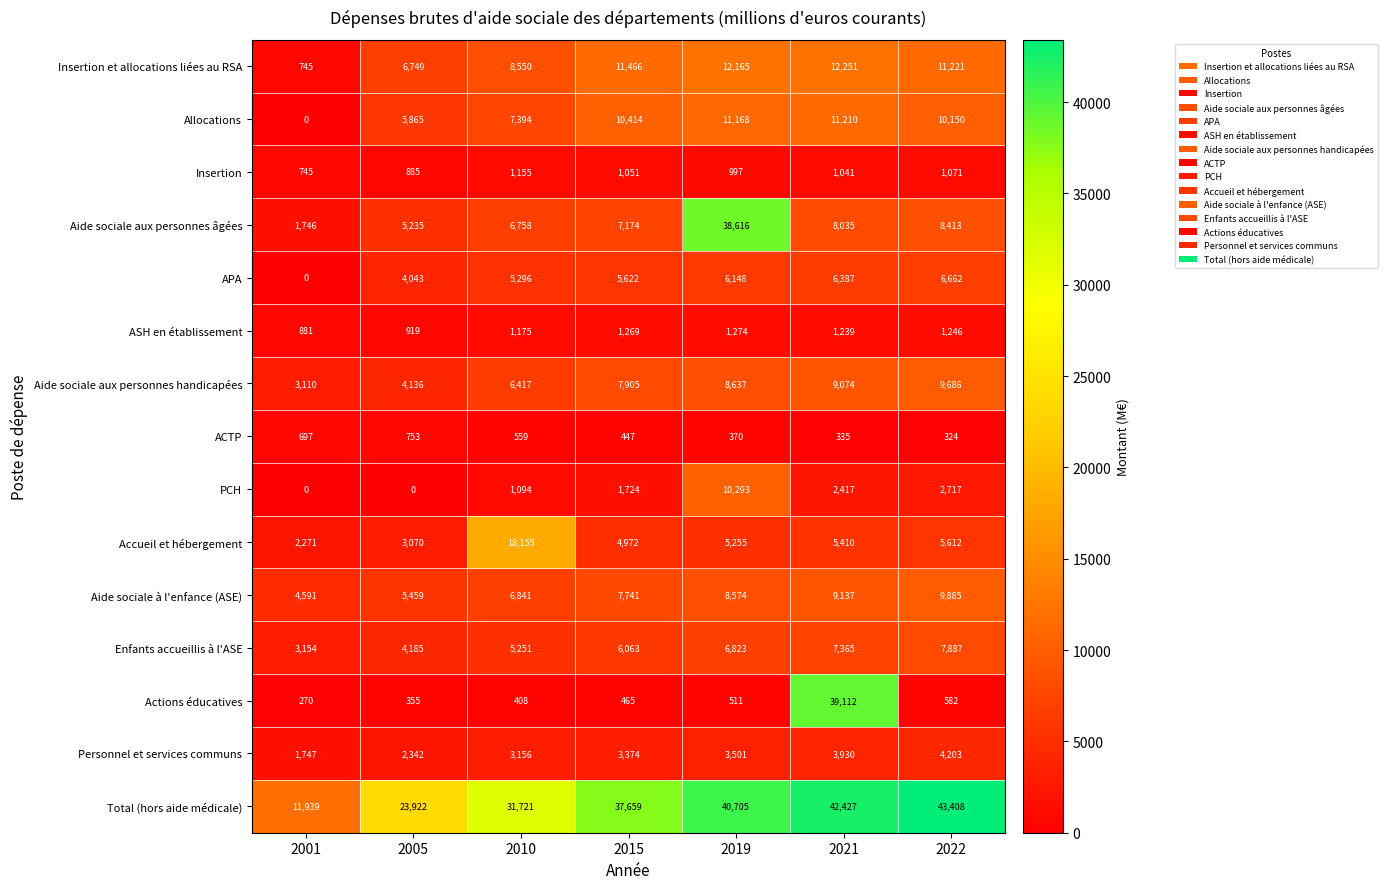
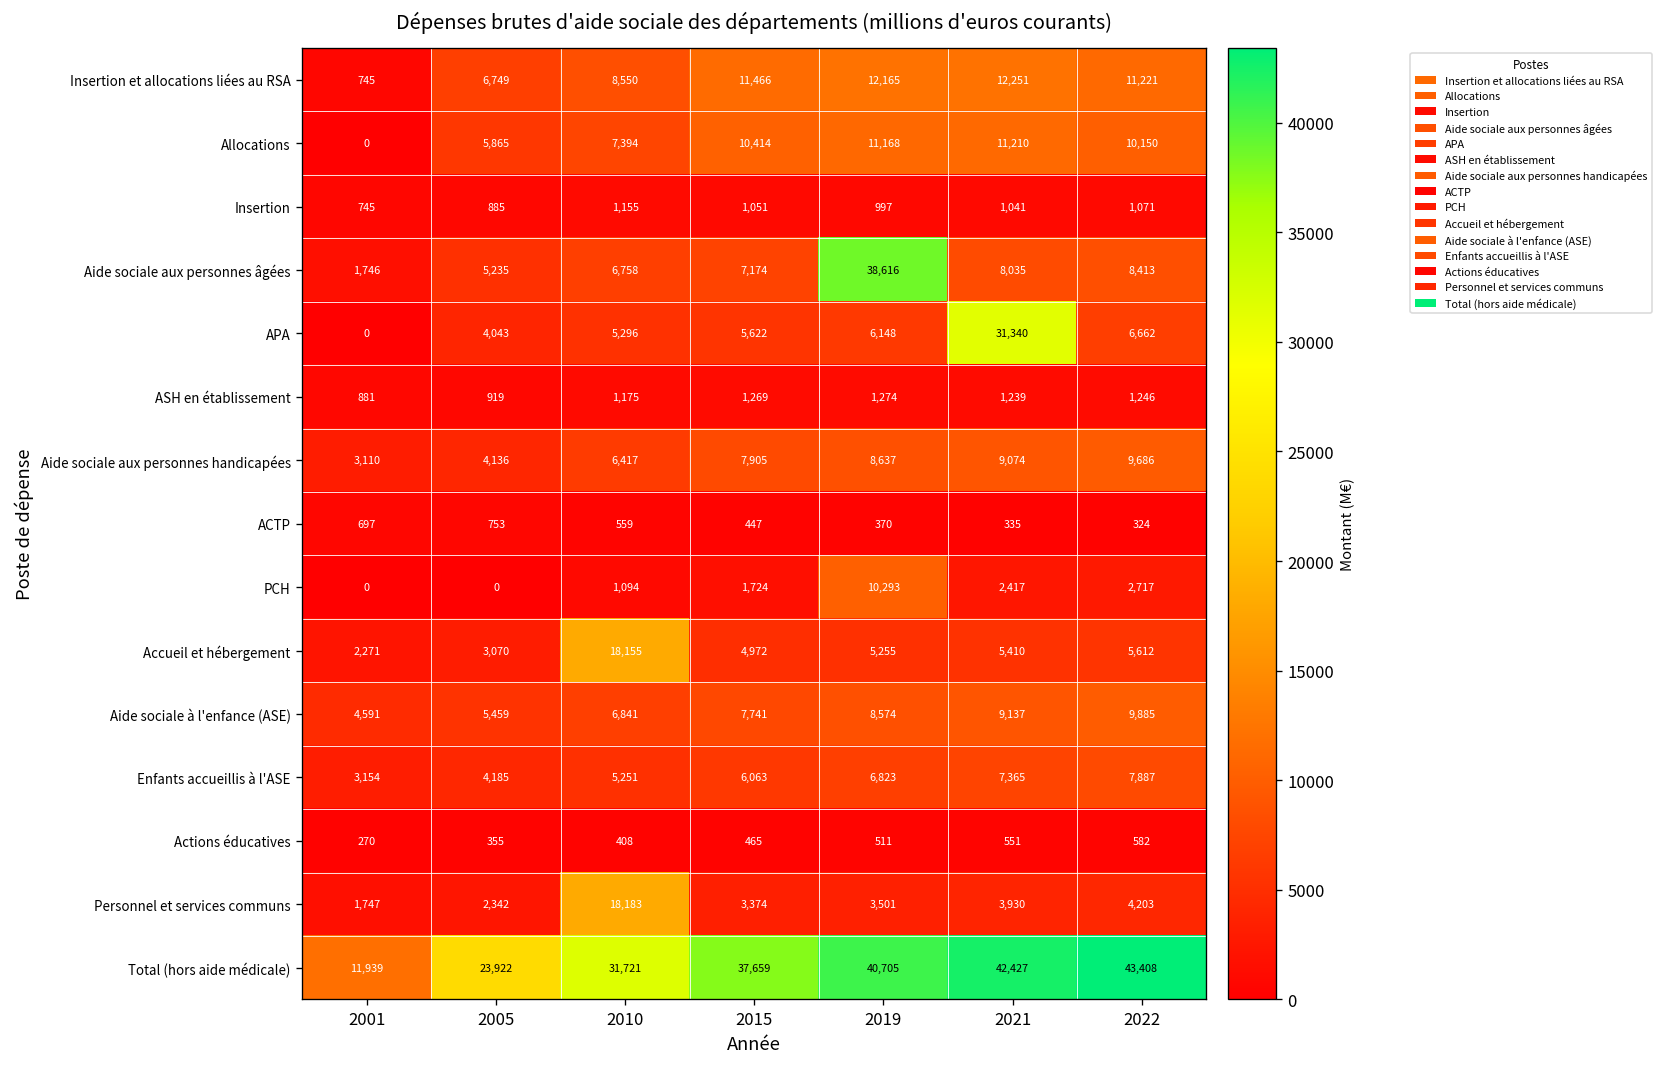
  {
    "Insertion et allocations liées au RSA": {
      "2001": "745",
      "2005": "6,749",
      "2010": "8,550",
      "2015": "11,466",
      "2019": "12,165",
      "2021": "12,251",
      "2022": "11,221"
    },
    "Allocations": {
      "2001": "0",
      "2005": "5,865",
      "2010": "7,394",
      "2015": "10,414",
      "2019": "11,168",
      "2021": "11,210",
      "2022": "10,150"
    },
    "Insertion": {
      "2001": "745",
      "2005": "885",
      "2010": "1,155",
      "2015": "1,051",
      "2019": "997",
      "2021": "1,041",
      "2022": "1,071"
    },
    "Aide sociale aux personnes âgées": {
      "2001": "1,746",
      "2005": "5,235",
      "2010": "6,758",
      "2015": "7,174",
      "2019": "38,616",
      "2021": "8,035",
      "2022": "8,413"
    },
    "APA": {
      "2001": "0",
      "2005": "4,043",
      "2010": "5,296",
      "2015": "5,622",
      "2019": "6,148",
-     "2021": "6,387",
+     "2021": "31,340",
      "2022": "6,662"
    },
    "ASH en établissement": {
      "2001": "881",
      "2005": "919",
      "2010": "1,175",
      "2015": "1,269",
      "2019": "1,274",
      "2021": "1,239",
      "2022": "1,246"
    },
    "Aide sociale aux personnes handicapées": {
      "2001": "3,110",
      "2005": "4,136",
      "2010": "6,417",
      "2015": "7,905",
      "2019": "8,637",
      "2021": "9,074",
      "2022": "9,686"
    },
    "ACTP": {
      "2001": "697",
      "2005": "753",
      "2010": "559",
      "2015": "447",
      "2019": "370",
      "2021": "335",
      "2022": "324"
    },
    "PCH": {
      "2001": "0",
      "2005": "0",
      "2010": "1,094",
      "2015": "1,724",
      "2019": "10,293",
      "2021": "2,417",
      "2022": "2,717"
    },
    "Accueil et hébergement": {
      "2001": "2,271",
      "2005": "3,070",
      "2010": "18,155",
      "2015": "4,972",
      "2019": "5,255",
      "2021": "5,410",
      "2022": "5,612"
    },
    "Aide sociale à l'enfance (ASE)": {
      "2001": "4,591",
      "2005": "5,459",
      "2010": "6,841",
      "2015": "7,741",
      "2019": "8,574",
      "2021": "9,137",
      "2022": "9,885"
    },
    "Enfants accueillis à l'ASE": {
      "2001": "3,154",
      "2005": "4,185",
      "2010": "5,251",
      "2015": "6,063",
      "2019": "6,823",
      "2021": "7,365",
      "2022": "7,887"
    },
    "Actions éducatives": {
      "2001": "270",
      "2005": "355",
      "2010": "408",
      "2015": "465",
      "2019": "511",
-     "2021": "39,112",
+     "2021": "551",
      "2022": "582"
    },
    "Personnel et services communs": {
      "2001": "1,747",
      "2005": "2,342",
-     "2010": "3,156",
+     "2010": "18,183",
      "2015": "3,374",
      "2019": "3,501",
      "2021": "3,930",
      "2022": "4,203"
    },
    "Total (hors aide médicale)": {
      "2001": "11,939",
      "2005": "23,922",
      "2010": "31,721",
      "2015": "37,659",
      "2019": "40,705",
      "2021": "42,427",
      "2022": "43,408"
    }
  }
